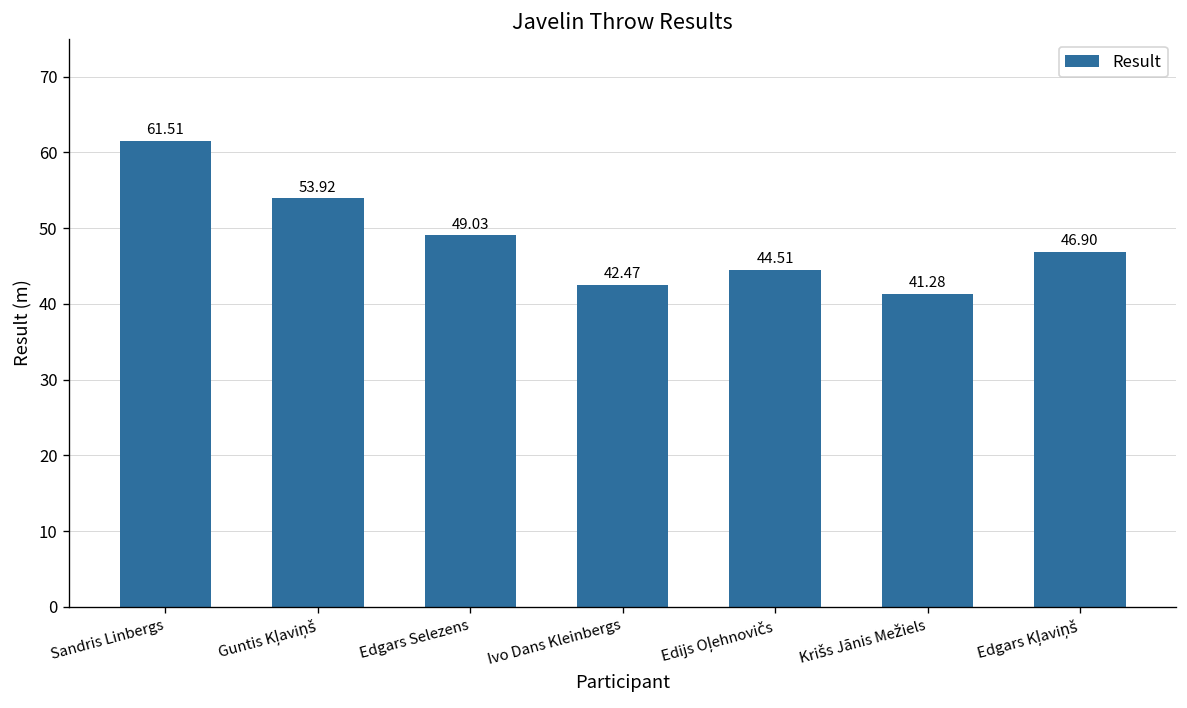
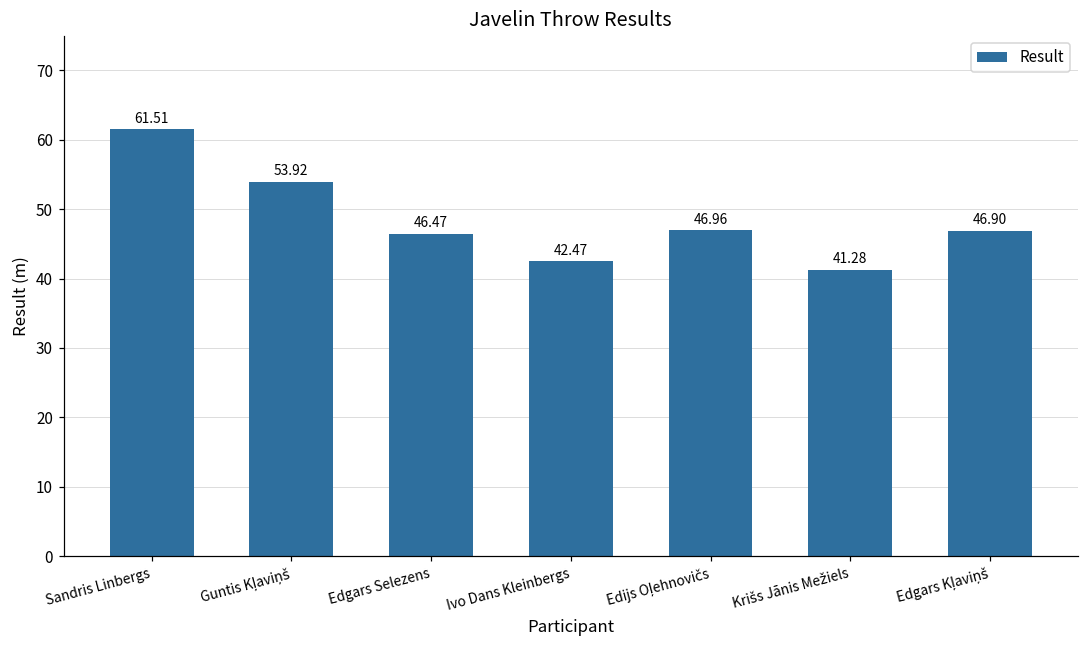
  {
    "Sandris Linbergs": 61.51,
    "Guntis Kļaviņš": 53.92,
-   "Edgars Selezens": 49.03,
+   "Edgars Selezens": 46.47,
    "Ivo Dans Kleinbergs": 42.47,
-   "Edijs Oļehnovičs": 44.51,
+   "Edijs Oļehnovičs": 46.96,
    "Krišs Jānis Mežiels": 41.28,
    "Edgars Kļaviņš": 46.90
  }
